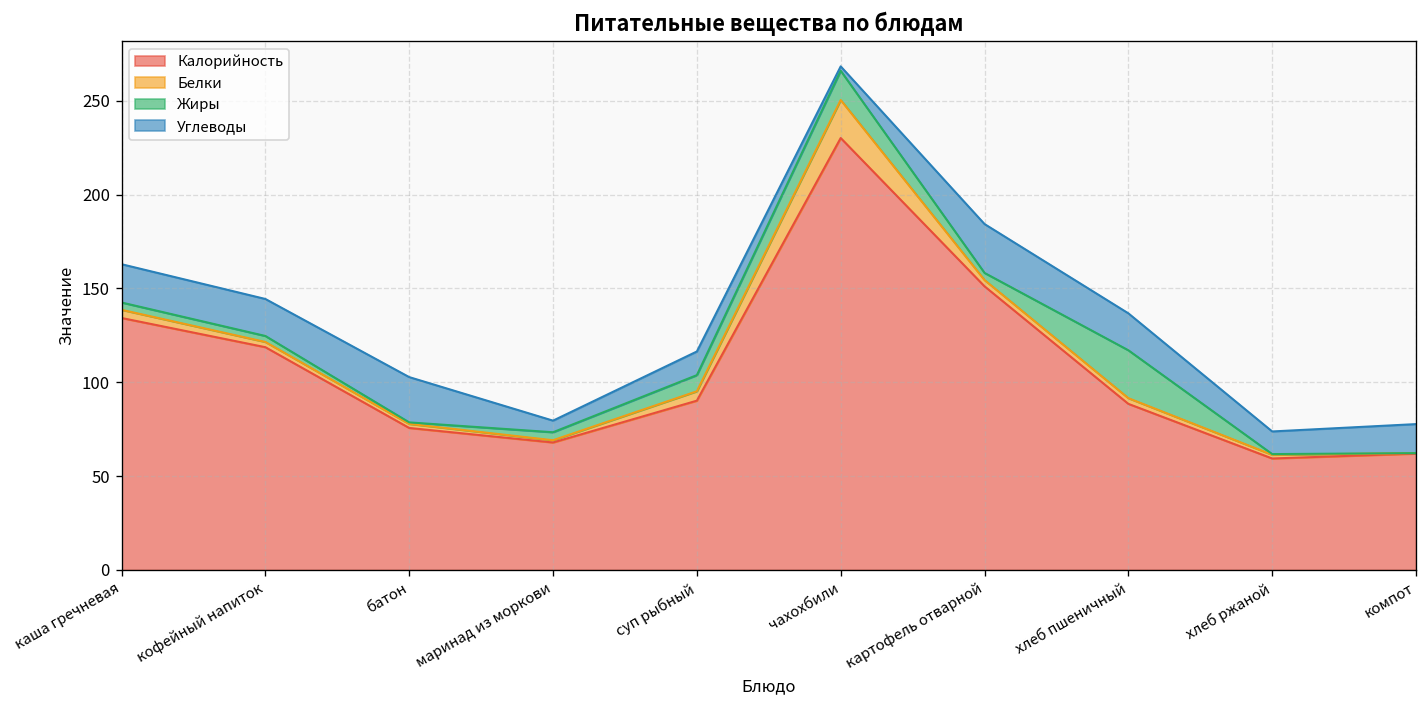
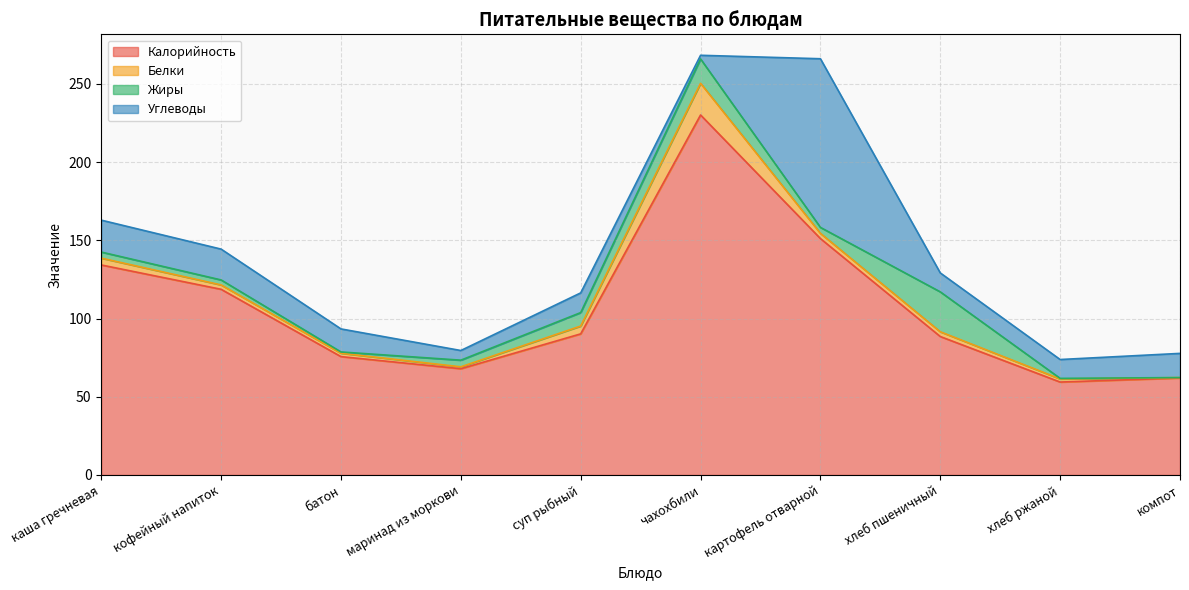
  {
    "Калорийность": {
      "каша гречневая": 134,
      "кофейный напиток": 119,
      "батон": 76,
      "суп рыбный": 90,
      "чахохбили": 230,
      "картофель отварной": 151,
      "хлеб пшеничный": 89,
      "хлеб ржаной": 59
    },
    "Белки": {
      "каша гречневая": 4,
      "кофейный напиток": 3,
      "суп рыбный": 5,
      "чахохбили": 20,
      "картофель отварной": 3,
      "хлеб пшеничный": 3
    },
    "Жиры": {
      "каша гречневая": 4,
      "кофейный напиток": 3,
      "маринад из моркови": 4,
      "суп рыбный": 9,
      "чахохбили": 16,
      "картофель отварной": 4,
      "хлеб пшеничный": 26
    },
    "Углеводы": {
      "каша гречневая": 20,
      "кофейный напиток": 20,
-     "батон": 24,
+     "батон": 15,
      "маринад из моркови": 6,
      "суп рыбный": 13,
      "чахохбили": 2,
-     "картофель отварной": 26,
-     "хлеб пшеничный": 20,
+     "картофель отварной": 108,
+     "хлеб пшеничный": 12,
      "хлеб ржаной": 12,
      "компот": 15
    }
  }
